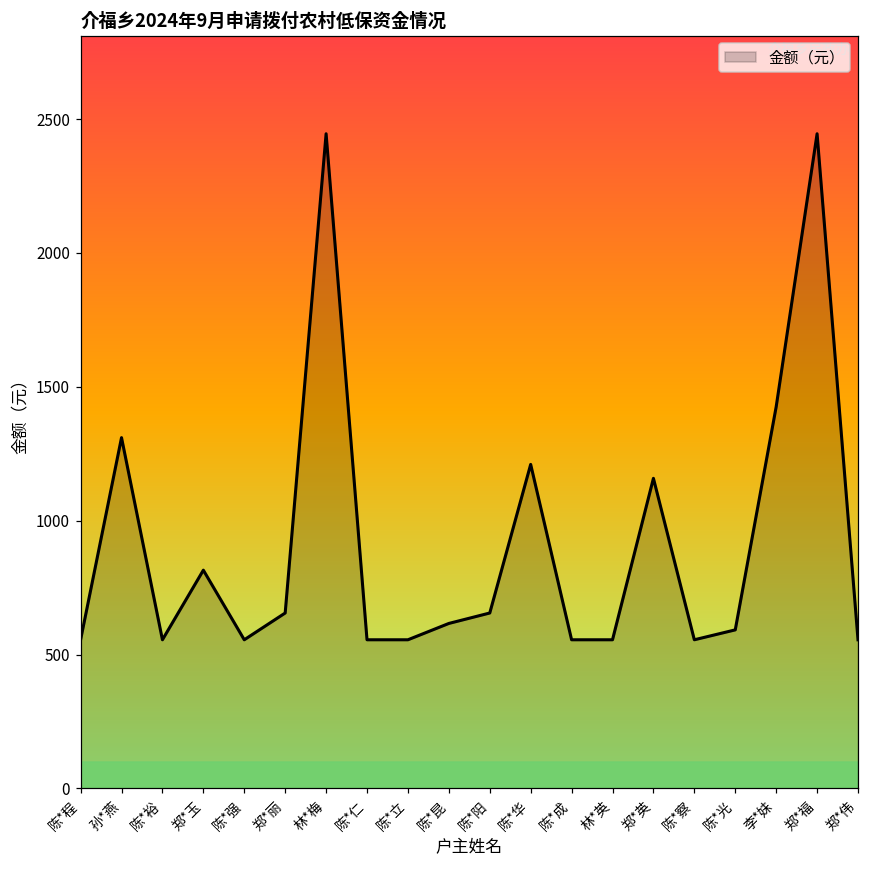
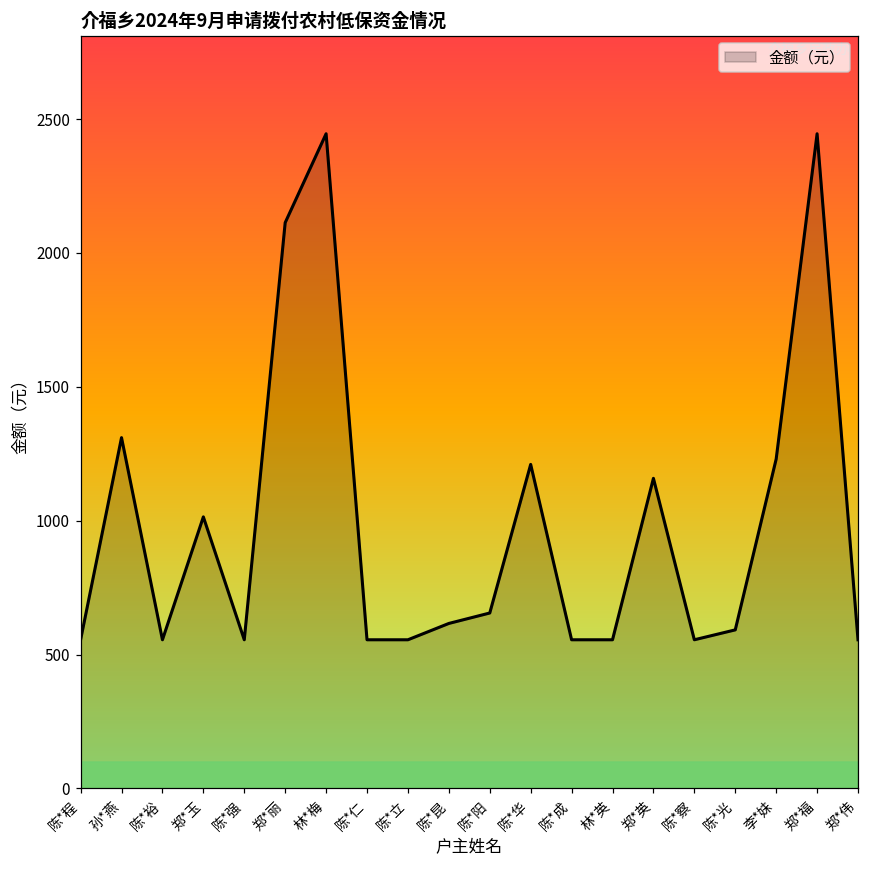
  {
    "陈*程": 560,
    "孙*燕": 1310,
    "陈*裕": 560,
-   "郑*玉": 820,
+   "郑*玉": 1010,
    "陈*强": 560,
-   "郑*丽": 660,
+   "郑*丽": 2110,
    "林*梅": 2450,
    "陈*仁": 560,
    "陈*立": 560,
    "陈*昆": 620,
    "陈*阳": 660,
    "陈*华": 1210,
    "陈*成": 560,
    "林*英": 560,
    "郑*英": 1160,
    "陈*察": 560,
    "陈*光": 590,
-   "李*妹": 1430,
+   "李*妹": 1230,
    "郑*福": 2450,
    "郑*伟": 560
  }
